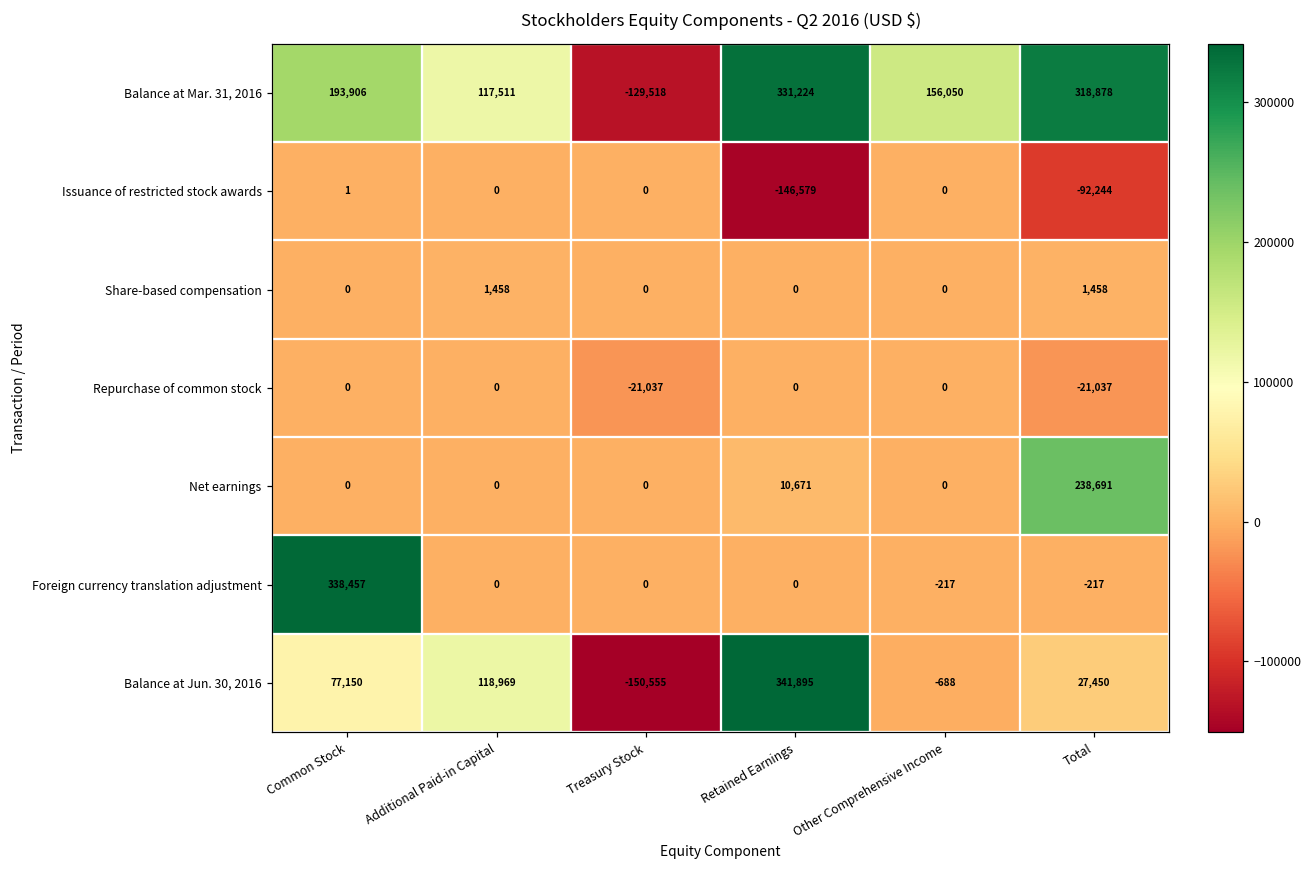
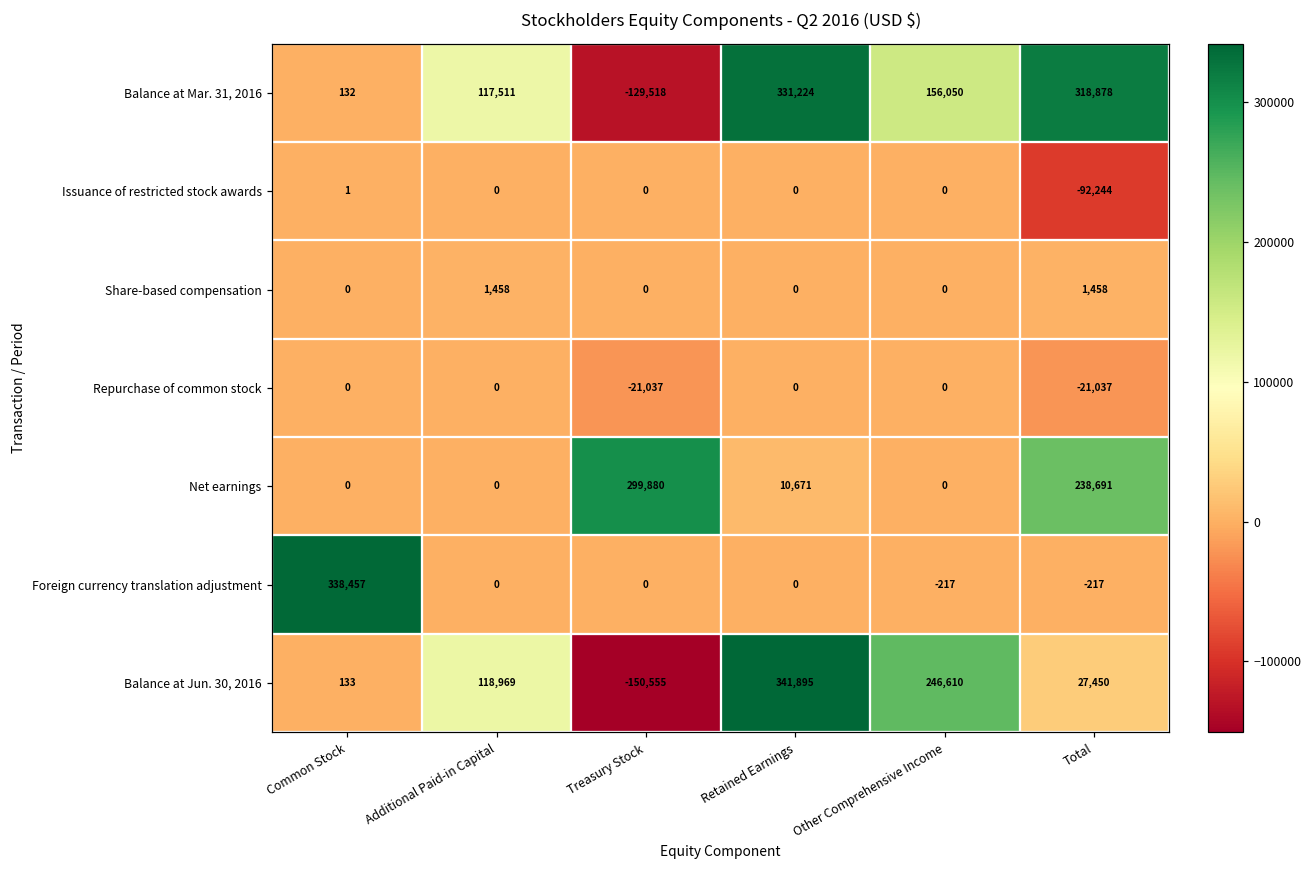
  {
    "Balance at Mar. 31, 2016": {
-     "Common Stock": "193,906",
+     "Common Stock": "132",
      "Additional Paid-in Capital": "117,511",
      "Treasury Stock": "-129,518",
      "Retained Earnings": "331,224",
      "Other Comprehensive Income": "156,050",
      "Total": "318,878"
    },
    "Issuance of restricted stock awards": {
      "Common Stock": "1",
      "Additional Paid-in Capital": "0",
      "Treasury Stock": "0",
-     "Retained Earnings": "-146,579",
+     "Retained Earnings": "0",
      "Other Comprehensive Income": "0",
      "Total": "-92,244"
    },
    "Share-based compensation": {
      "Common Stock": "0",
      "Additional Paid-in Capital": "1,458",
      "Treasury Stock": "0",
      "Retained Earnings": "0",
      "Other Comprehensive Income": "0",
      "Total": "1,458"
    },
    "Repurchase of common stock": {
      "Common Stock": "0",
      "Additional Paid-in Capital": "0",
      "Treasury Stock": "-21,037",
      "Retained Earnings": "0",
      "Other Comprehensive Income": "0",
      "Total": "-21,037"
    },
    "Net earnings": {
      "Common Stock": "0",
      "Additional Paid-in Capital": "0",
-     "Treasury Stock": "0",
+     "Treasury Stock": "299,880",
      "Retained Earnings": "10,671",
      "Other Comprehensive Income": "0",
      "Total": "238,691"
    },
    "Foreign currency translation adjustment": {
      "Common Stock": "338,457",
      "Additional Paid-in Capital": "0",
      "Treasury Stock": "0",
      "Retained Earnings": "0",
      "Other Comprehensive Income": "-217",
      "Total": "-217"
    },
    "Balance at Jun. 30, 2016": {
-     "Common Stock": "77,150",
+     "Common Stock": "133",
      "Additional Paid-in Capital": "118,969",
      "Treasury Stock": "-150,555",
      "Retained Earnings": "341,895",
-     "Other Comprehensive Income": "-688",
+     "Other Comprehensive Income": "246,610",
      "Total": "27,450"
    }
  }
